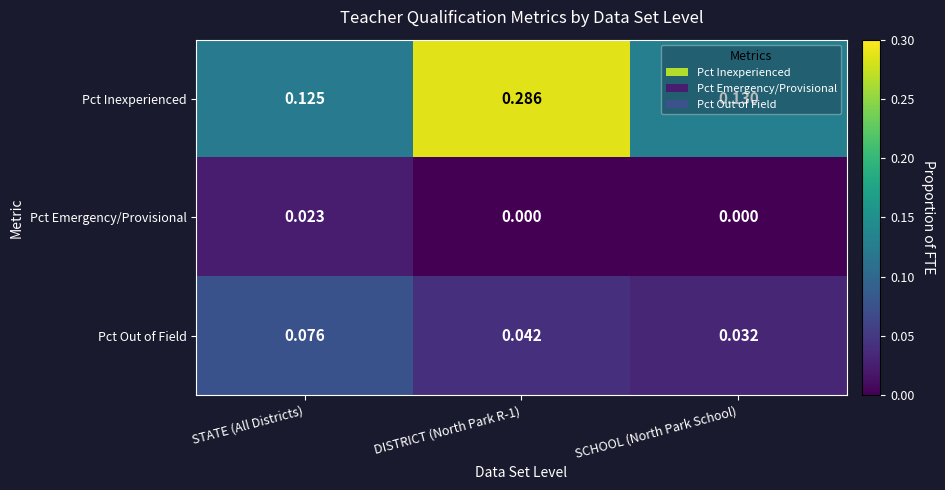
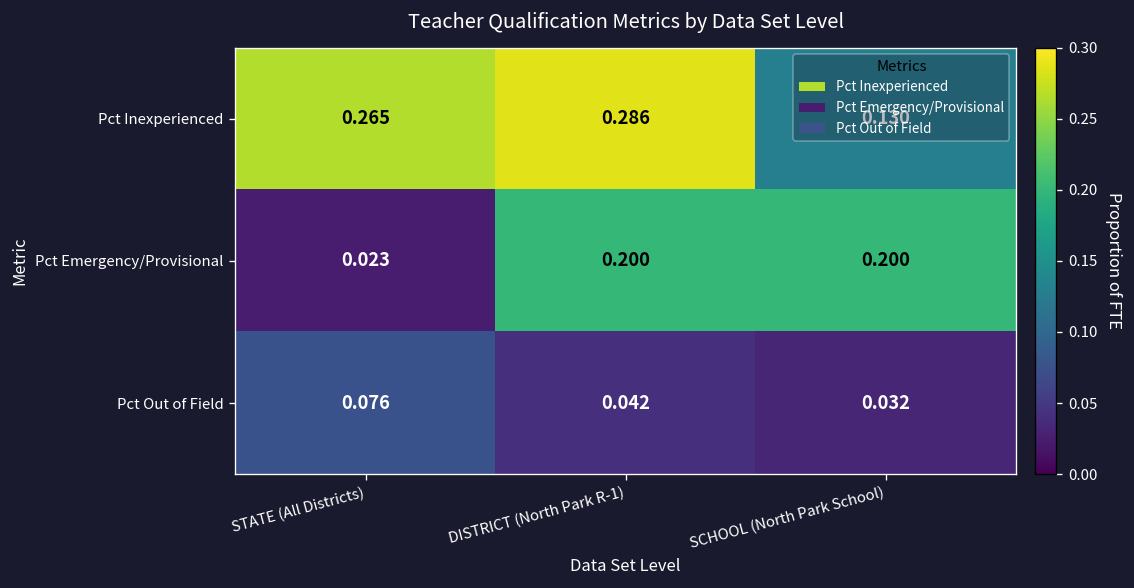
  {
    "Pct Inexperienced": {
-     "STATE (All Districts)": 0.125,
+     "STATE (All Districts)": 0.265,
      "DISTRICT (North Park R-1)": 0.286
    },
    "Pct Emergency/Provisional": {
      "STATE (All Districts)": 0.023,
-     "DISTRICT (North Park R-1)": 0.000,
-     "SCHOOL (North Park School)": 0.000
+     "DISTRICT (North Park R-1)": 0.200,
+     "SCHOOL (North Park School)": 0.200
    },
    "Pct Out of Field": {
      "STATE (All Districts)": 0.076,
      "DISTRICT (North Park R-1)": 0.042,
      "SCHOOL (North Park School)": 0.032
    }
  }
